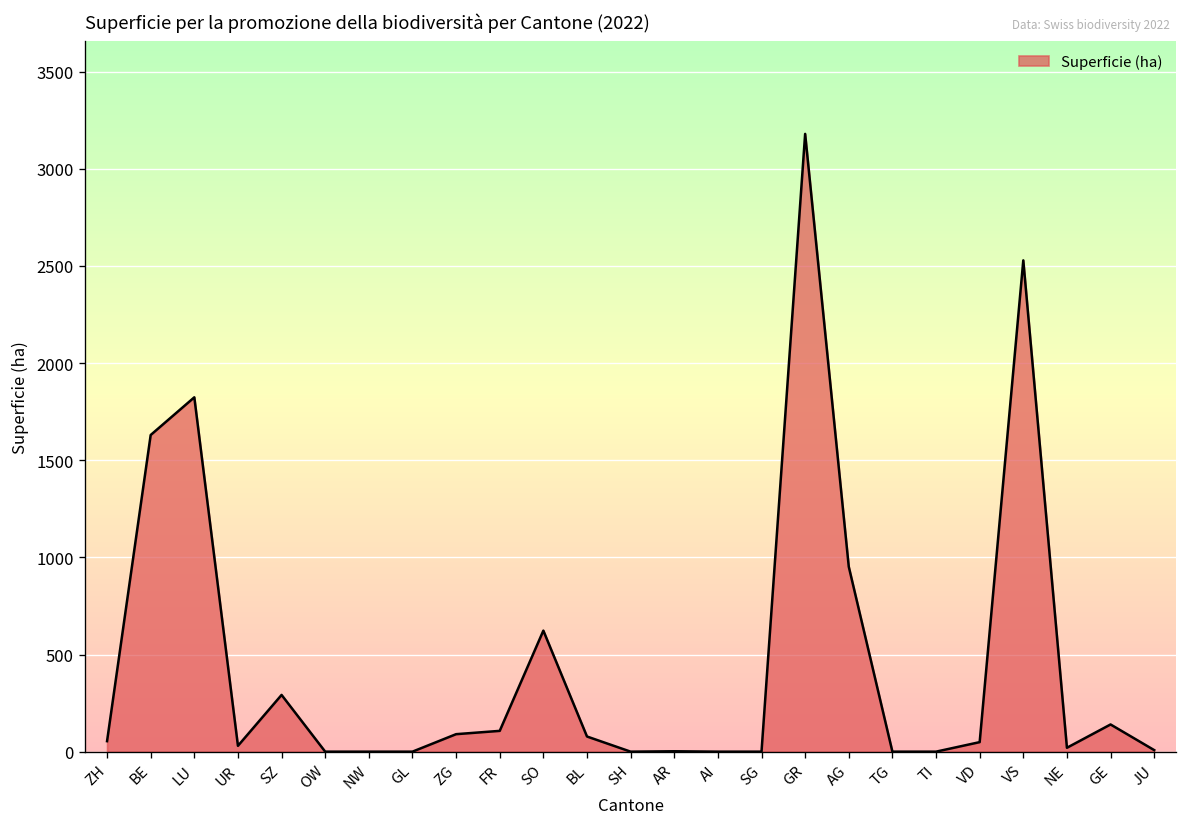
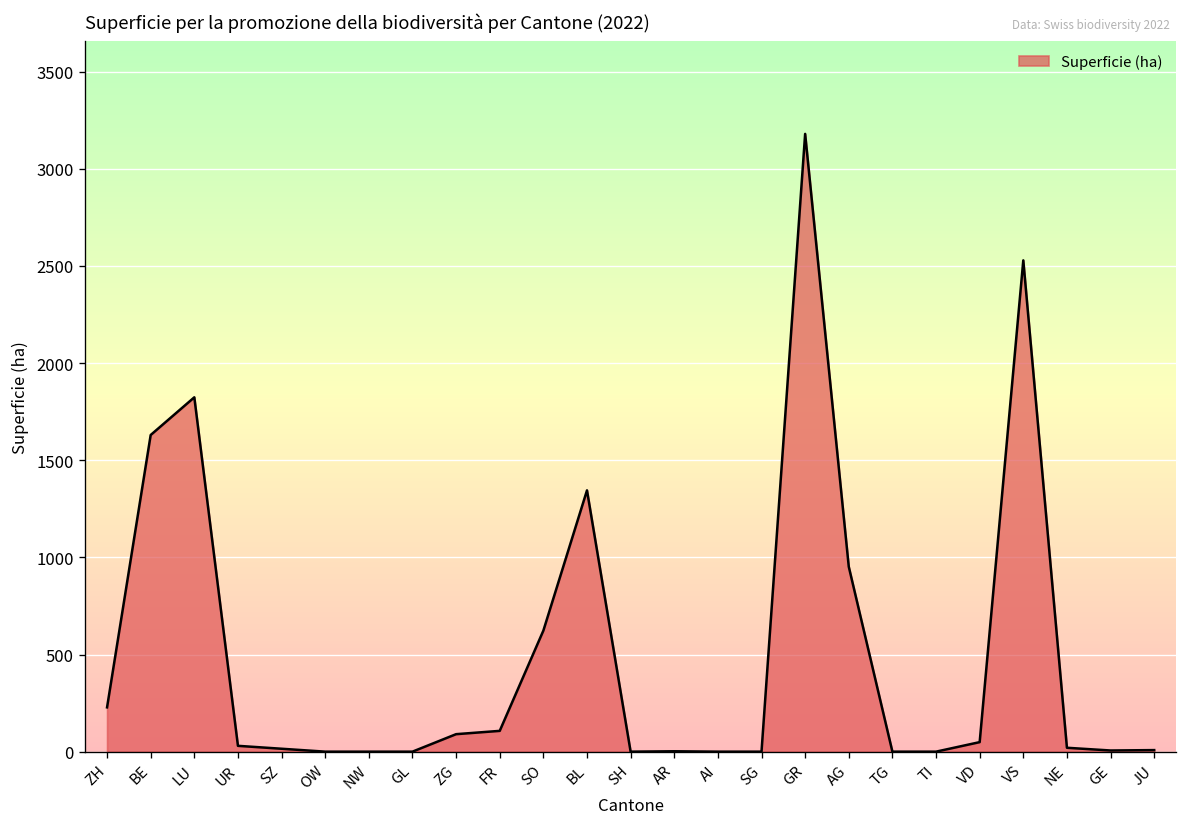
  {
-   "ZH": 50,
+   "ZH": 230,
    "BE": 1630,
    "LU": 1820,
    "UR": 30,
-   "SZ": 290,
+   "SZ": 20,
    "OW": 0,
    "NW": 0,
    "GL": 0,
    "ZG": 90,
    "FR": 110,
    "SO": 620,
-   "BL": 80,
+   "BL": 1350,
    "SH": 0,
    "AR": 0,
    "AI": 0,
    "SG": 0,
    "GR": 3180,
    "AG": 950,
    "TG": 0,
    "TI": 0,
    "VD": 50,
    "VS": 2530,
    "NE": 20,
-   "GE": 140,
+   "GE": 10,
    "JU": 10
  }
